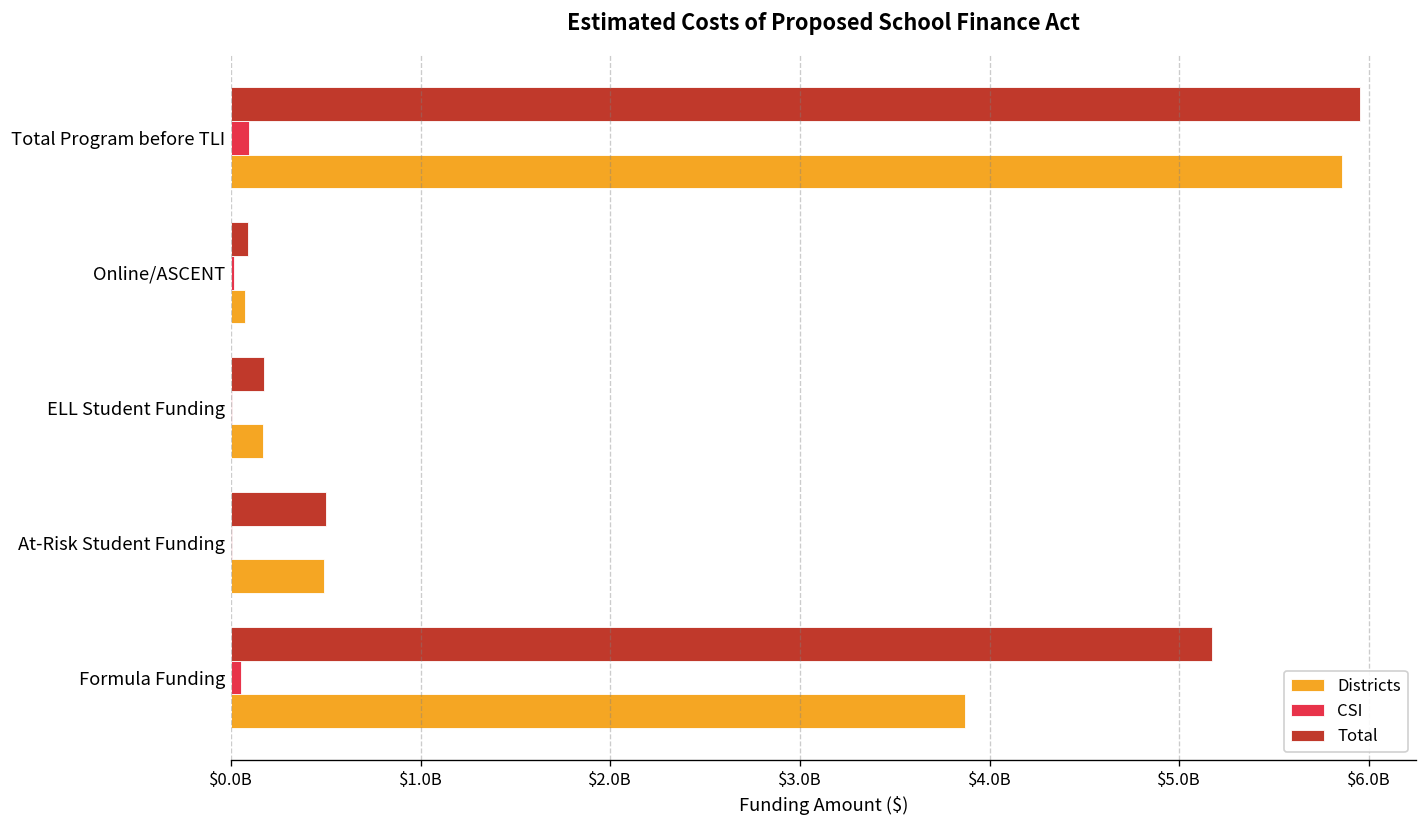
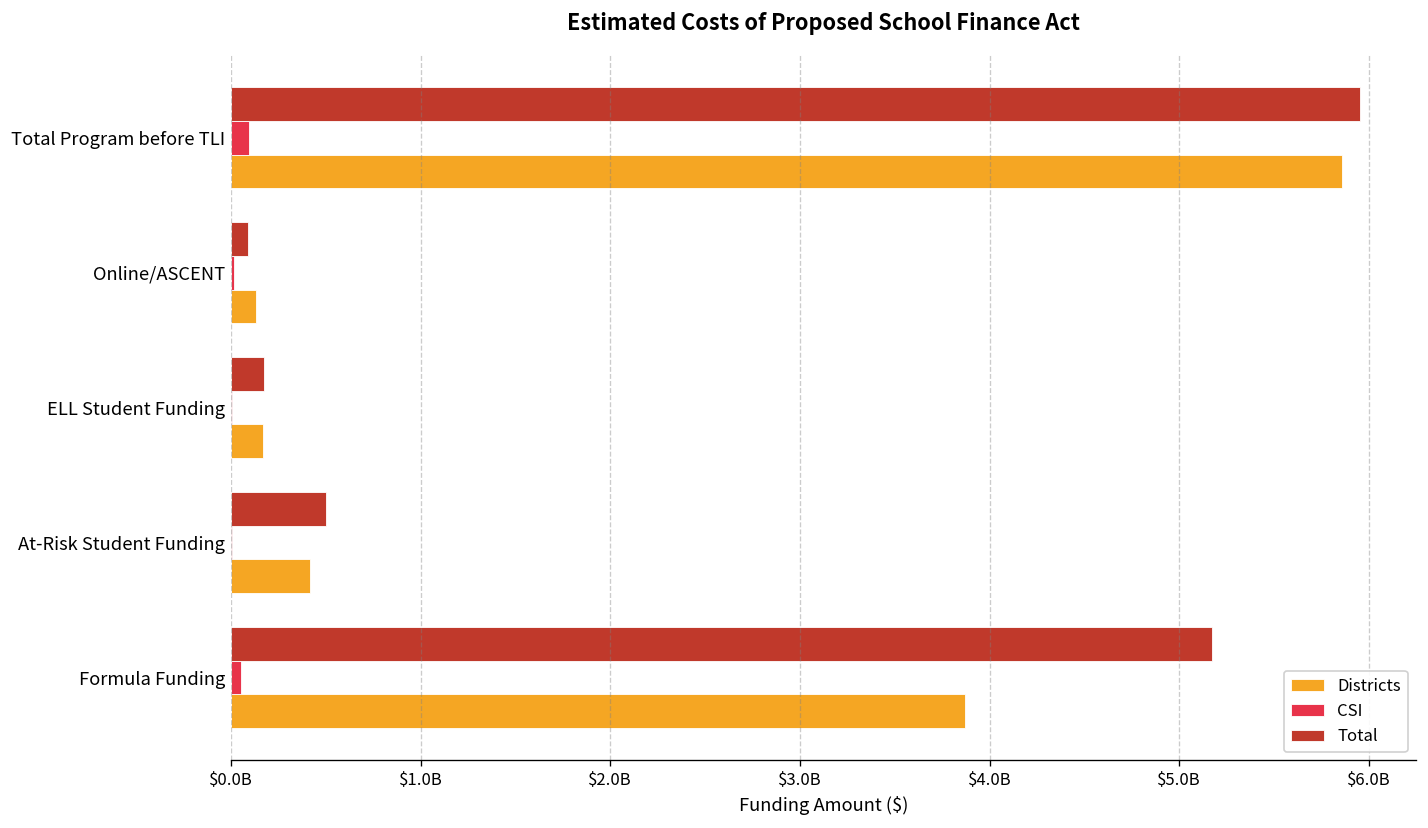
  {
    "Districts": {
      "Total Program before TLI": "$5860000000",
-     "Online/ASCENT": "$70000000",
+     "Online/ASCENT": "$130000000",
      "ELL Student Funding": "$170000000",
-     "At-Risk Student Funding": "$490000000",
+     "At-Risk Student Funding": "$420000000",
      "Formula Funding": "$3870000000"
    }
  }
